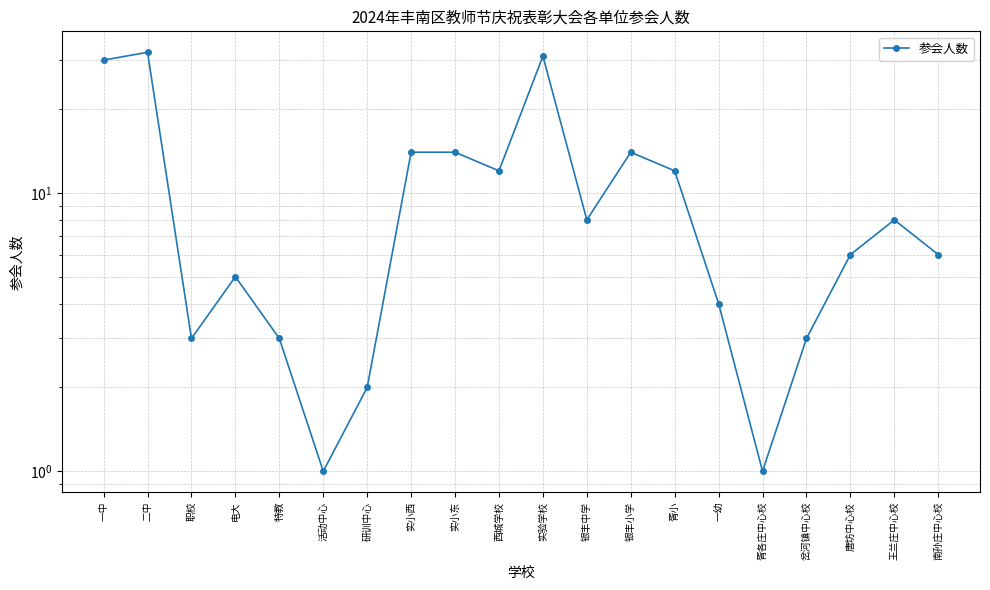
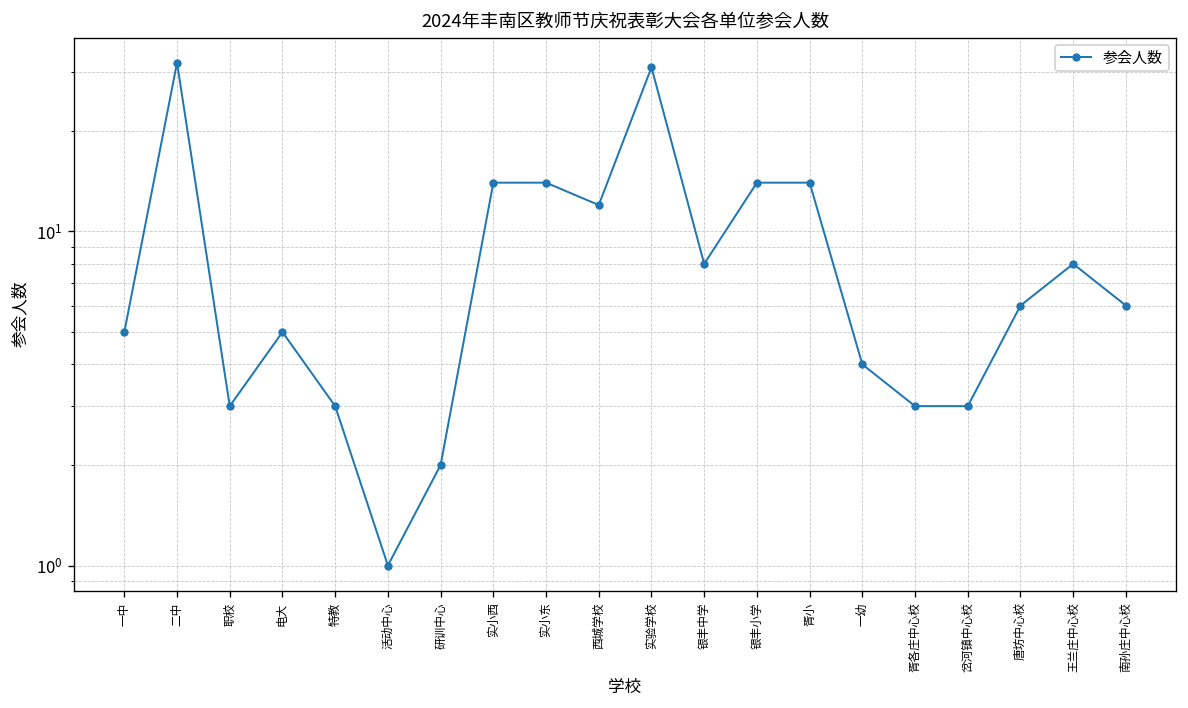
  {
-   "一中": 30,
+   "一中": 5,
    "二中": 32,
    "职校": 3,
    "电大": 5,
    "特教": 3,
    "活动中心": 1,
    "研训中心": 2,
    "实小西": 14,
    "实小东": 14,
    "西城学校": 12,
    "实验学校": 31,
    "银丰中学": 8,
    "银丰小学": 14,
-   "胥小": 12,
+   "胥小": 14,
    "一幼": 4,
-   "胥各庄中心校": 1,
+   "胥各庄中心校": 3,
    "岔河镇中心校": 3,
    "唐坊中心校": 6,
    "王兰庄中心校": 8,
    "南孙庄中心校": 6
  }
